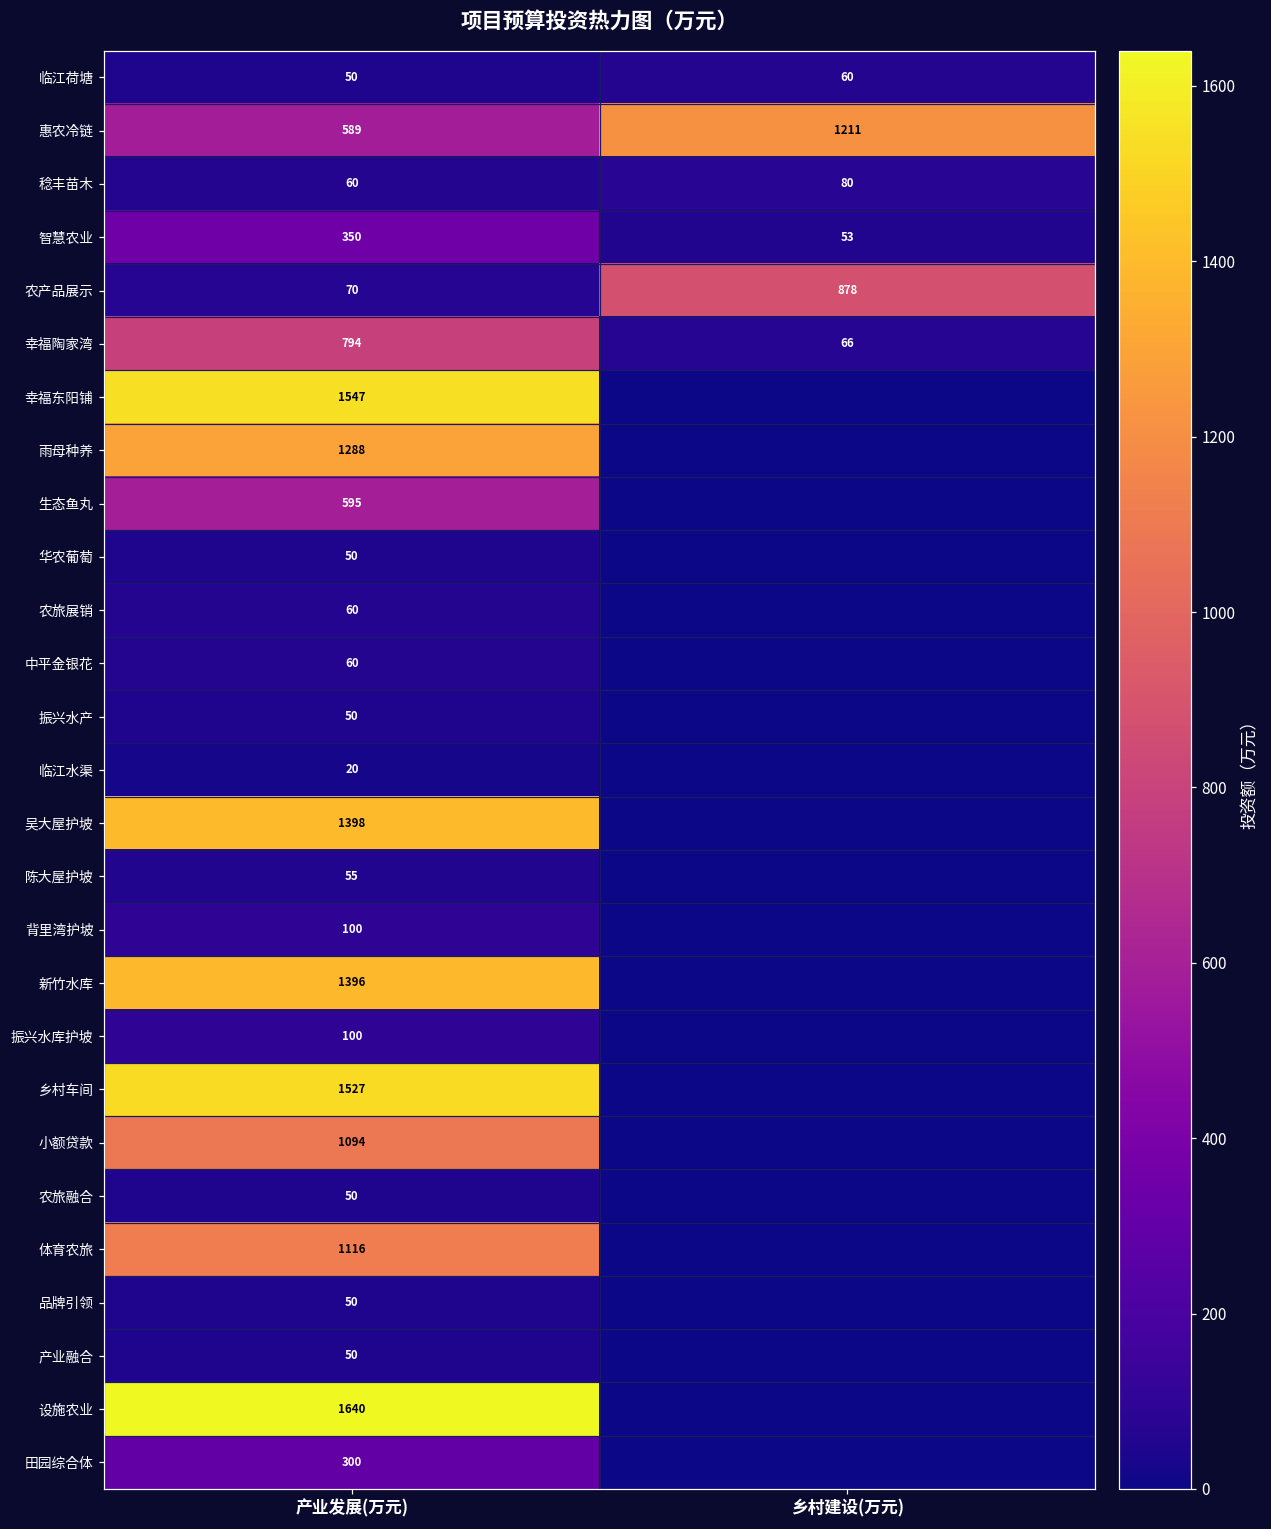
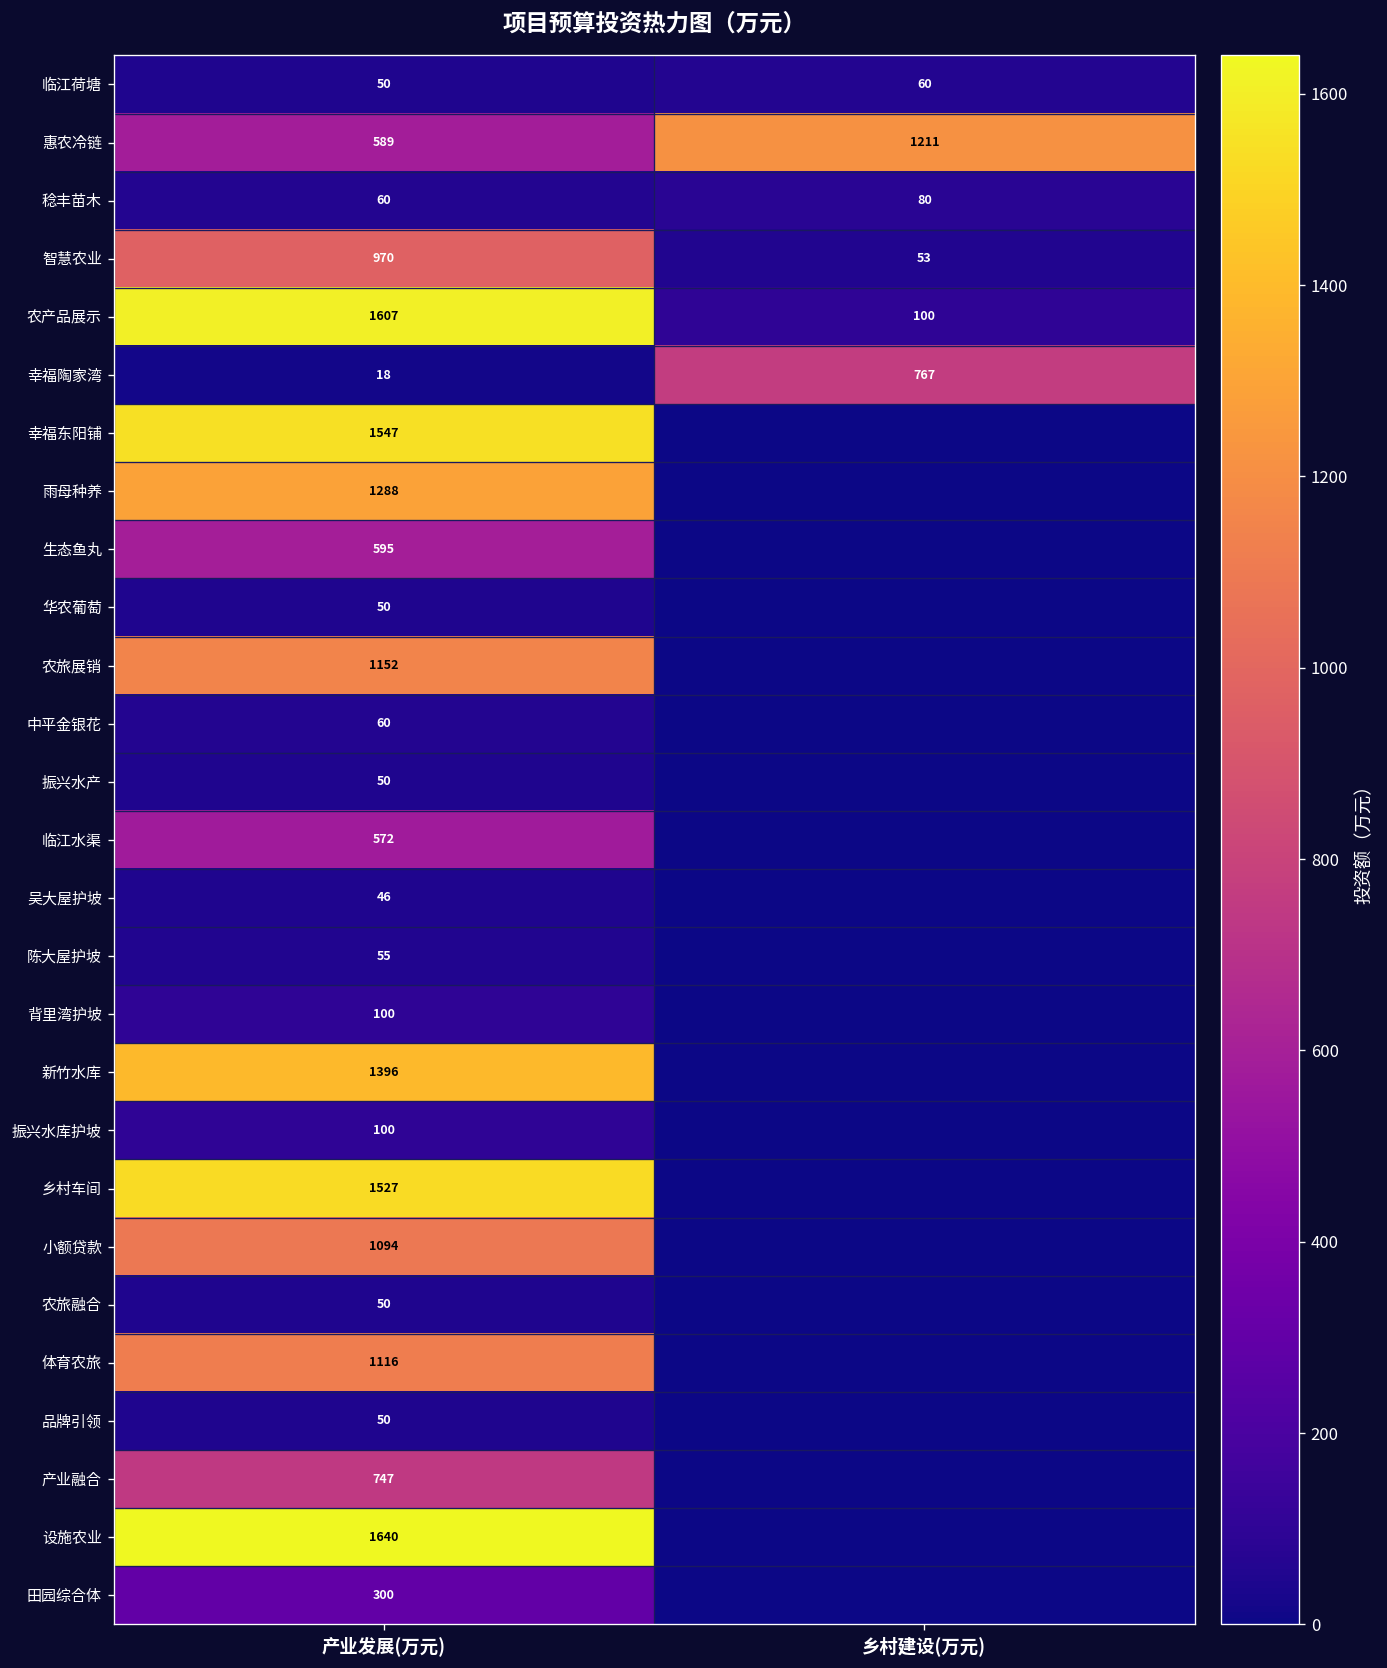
  {
    "临江荷塘": {
      "产业发展(万元)": 50,
      "乡村建设(万元)": 60
    },
    "惠农冷链": {
      "产业发展(万元)": 589,
      "乡村建设(万元)": 1211
    },
    "稔丰苗木": {
      "产业发展(万元)": 60,
      "乡村建设(万元)": 80
    },
    "智慧农业": {
-     "产业发展(万元)": 350,
+     "产业发展(万元)": 970,
      "乡村建设(万元)": 53
    },
    "农产品展示": {
-     "产业发展(万元)": 70,
-     "乡村建设(万元)": 878
+     "产业发展(万元)": 1607,
+     "乡村建设(万元)": 100
    },
    "幸福陶家湾": {
-     "产业发展(万元)": 794,
-     "乡村建设(万元)": 66
+     "产业发展(万元)": 18,
+     "乡村建设(万元)": 767
    },
    "幸福东阳铺": {
      "产业发展(万元)": 1547
    },
    "雨母种养": {
      "产业发展(万元)": 1288
    },
    "生态鱼丸": {
      "产业发展(万元)": 595
    },
    "华农葡萄": {
      "产业发展(万元)": 50
    },
    "农旅展销": {
-     "产业发展(万元)": 60
+     "产业发展(万元)": 1152
    },
    "中平金银花": {
      "产业发展(万元)": 60
    },
    "振兴水产": {
      "产业发展(万元)": 50
    },
    "临江水渠": {
-     "产业发展(万元)": 20
+     "产业发展(万元)": 572
    },
    "吴大屋护坡": {
-     "产业发展(万元)": 1398
+     "产业发展(万元)": 46
    },
    "陈大屋护坡": {
      "产业发展(万元)": 55
    },
    "背里湾护坡": {
      "产业发展(万元)": 100
    },
    "新竹水库": {
      "产业发展(万元)": 1396
    },
    "振兴水库护坡": {
      "产业发展(万元)": 100
    },
    "乡村车间": {
      "产业发展(万元)": 1527
    },
    "小额贷款": {
      "产业发展(万元)": 1094
    },
    "农旅融合": {
      "产业发展(万元)": 50
    },
    "体育农旅": {
      "产业发展(万元)": 1116
    },
    "品牌引领": {
      "产业发展(万元)": 50
    },
    "产业融合": {
-     "产业发展(万元)": 50
+     "产业发展(万元)": 747
    },
    "设施农业": {
      "产业发展(万元)": 1640
    },
    "田园综合体": {
      "产业发展(万元)": 300
    }
  }
